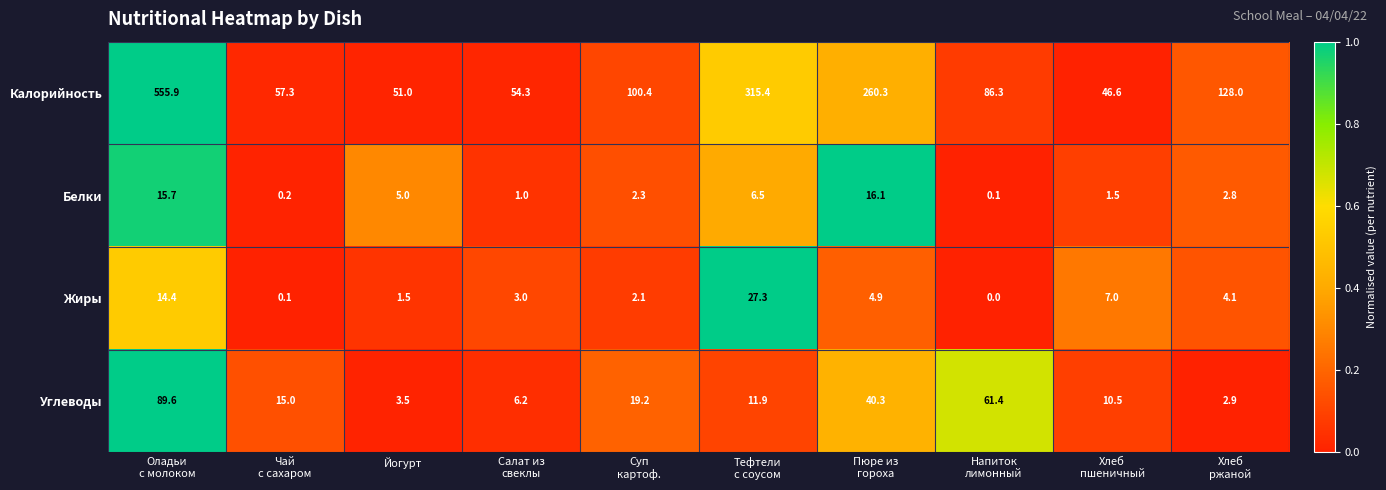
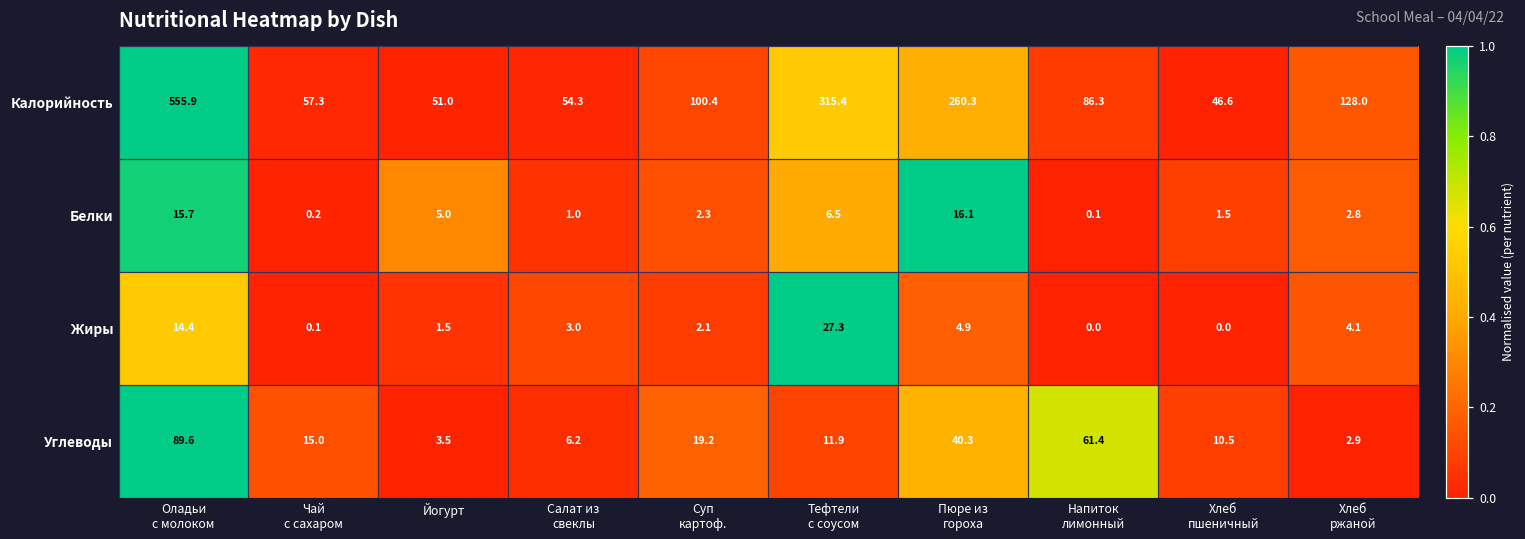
  {
    "Калорийность": {
      "Оладьи с молоком": 555.9,
      "Чай с сахаром": 57.3,
      "Йогурт": 51.0,
      "Салат из свеклы": 54.3,
      "Суп картоф.": 100.4,
      "Тефтели с соусом": 315.4,
      "Пюре из гороха": 260.3,
      "Напиток лимонный": 86.3,
      "Хлеб пшеничный": 46.6,
      "Хлеб ржаной": 128.0
    },
    "Белки": {
      "Оладьи с молоком": 15.7,
      "Чай с сахаром": 0.2,
      "Йогурт": 5.0,
      "Салат из свеклы": 1.0,
      "Суп картоф.": 2.3,
      "Тефтели с соусом": 6.5,
      "Пюре из гороха": 16.1,
      "Напиток лимонный": 0.1,
      "Хлеб пшеничный": 1.5,
      "Хлеб ржаной": 2.8
    },
    "Жиры": {
      "Оладьи с молоком": 14.4,
      "Чай с сахаром": 0.1,
      "Йогурт": 1.5,
      "Салат из свеклы": 3.0,
      "Суп картоф.": 2.1,
      "Тефтели с соусом": 27.3,
      "Пюре из гороха": 4.9,
      "Напиток лимонный": 0.0,
-     "Хлеб пшеничный": 7.0,
+     "Хлеб пшеничный": 0.0,
      "Хлеб ржаной": 4.1
    },
    "Углеводы": {
      "Оладьи с молоком": 89.6,
      "Чай с сахаром": 15.0,
      "Йогурт": 3.5,
      "Салат из свеклы": 6.2,
      "Суп картоф.": 19.2,
      "Тефтели с соусом": 11.9,
      "Пюре из гороха": 40.3,
      "Напиток лимонный": 61.4,
      "Хлеб пшеничный": 10.5,
      "Хлеб ржаной": 2.9
    }
  }
